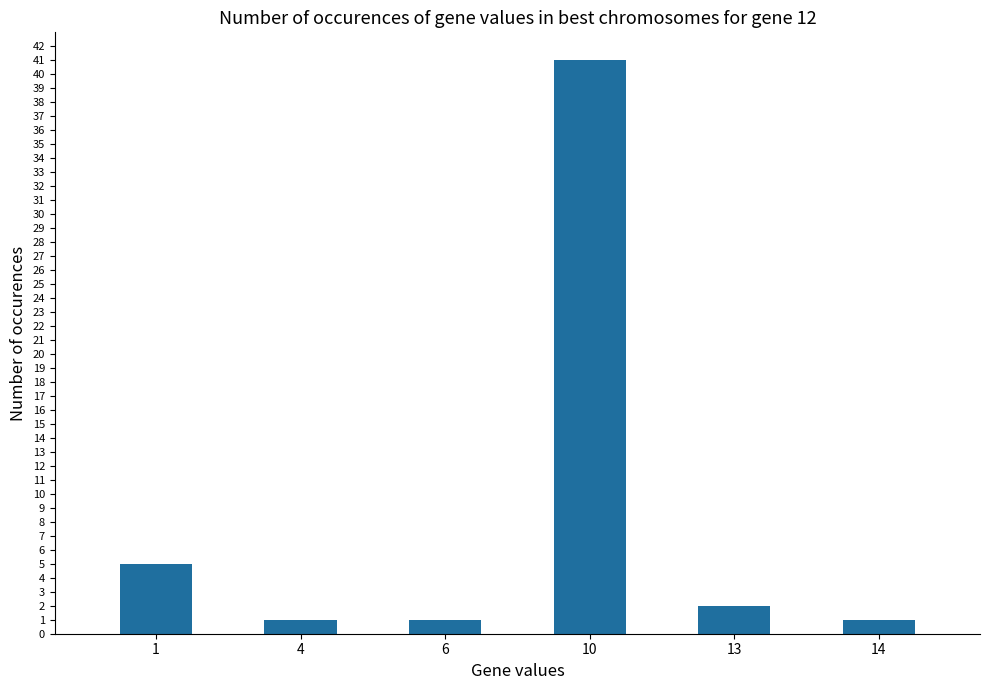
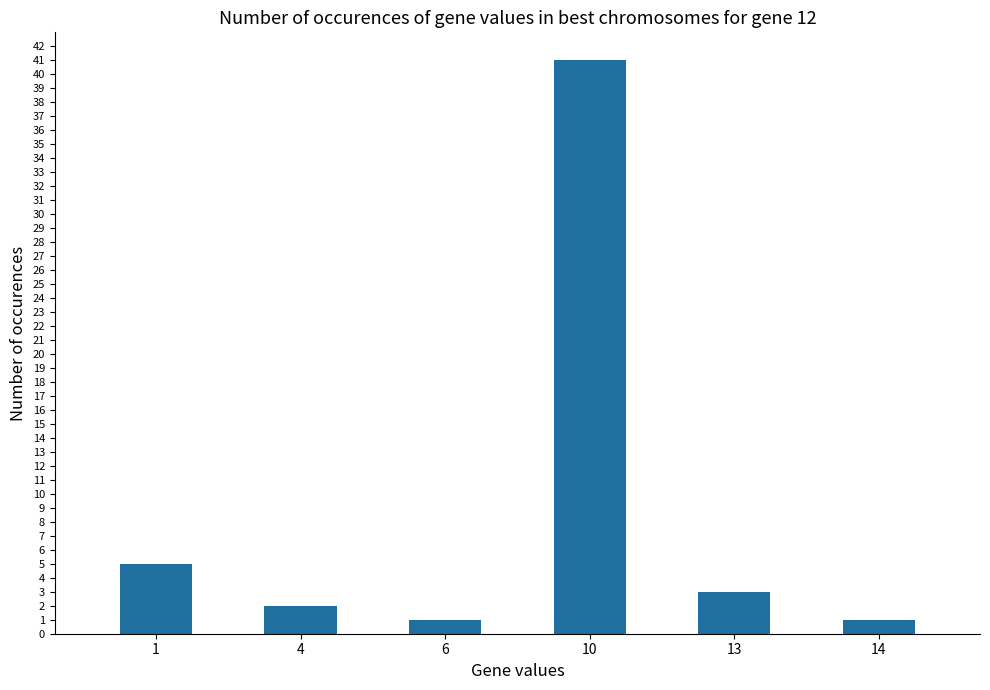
  {
    "1": 5,
-   "4": 1,
+   "4": 2,
    "6": 1,
    "10": 41,
-   "13": 2,
+   "13": 3,
    "14": 1
  }
